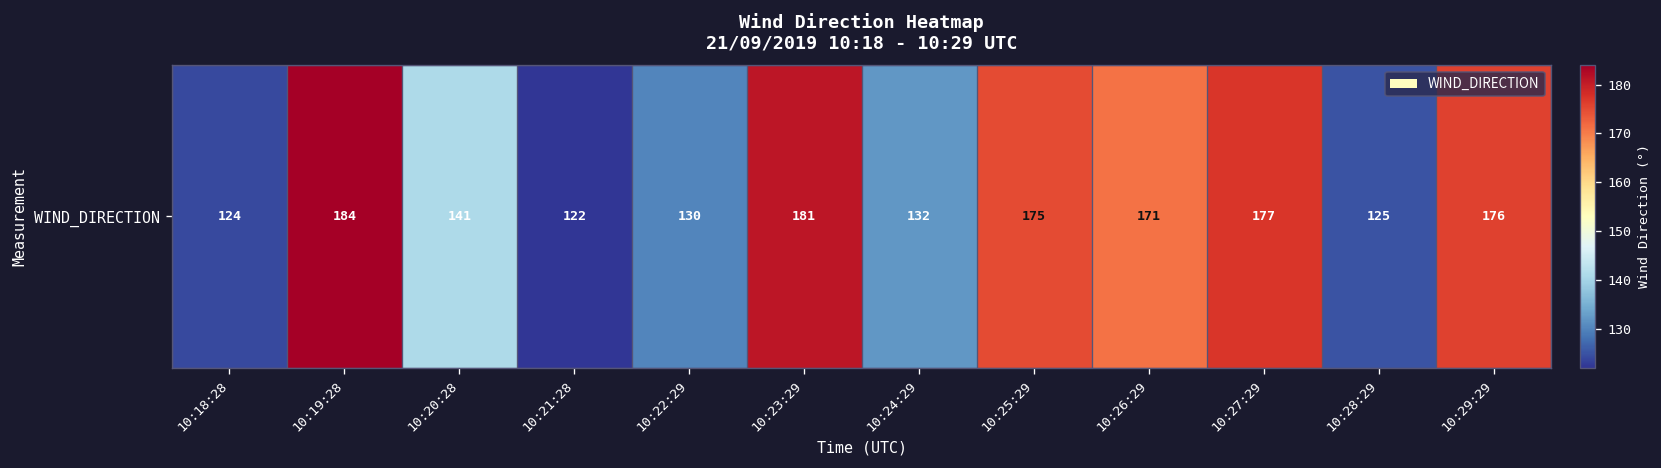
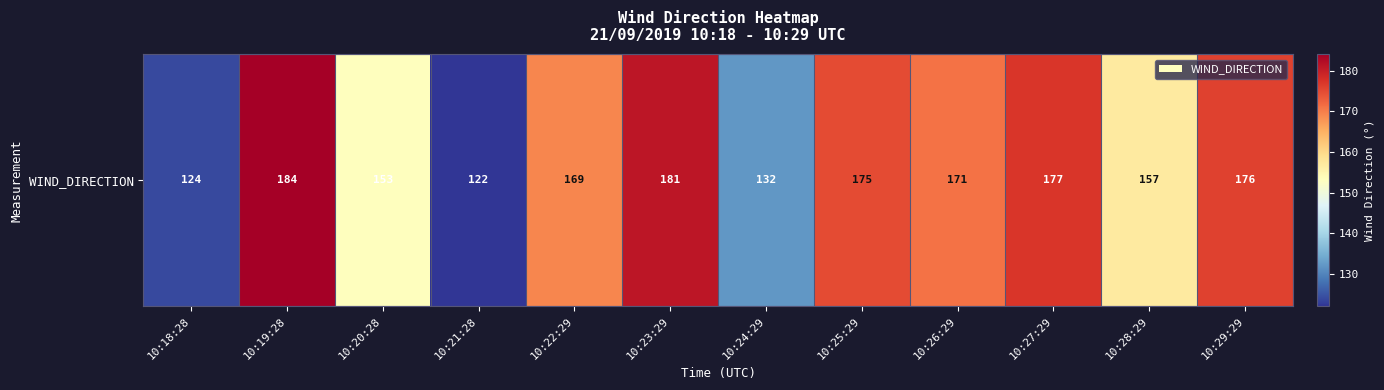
  {
    "WIND_DIRECTION": {
      "10:18:28": 124,
      "10:19:28": 184,
-     "10:20:28": 141,
+     "10:20:28": 153,
      "10:21:28": 122,
-     "10:22:29": 130,
+     "10:22:29": 169,
      "10:23:29": 181,
      "10:24:29": 132,
      "10:25:29": 175,
      "10:26:29": 171,
      "10:27:29": 177,
-     "10:28:29": 125,
+     "10:28:29": 157,
      "10:29:29": 176
    }
  }
